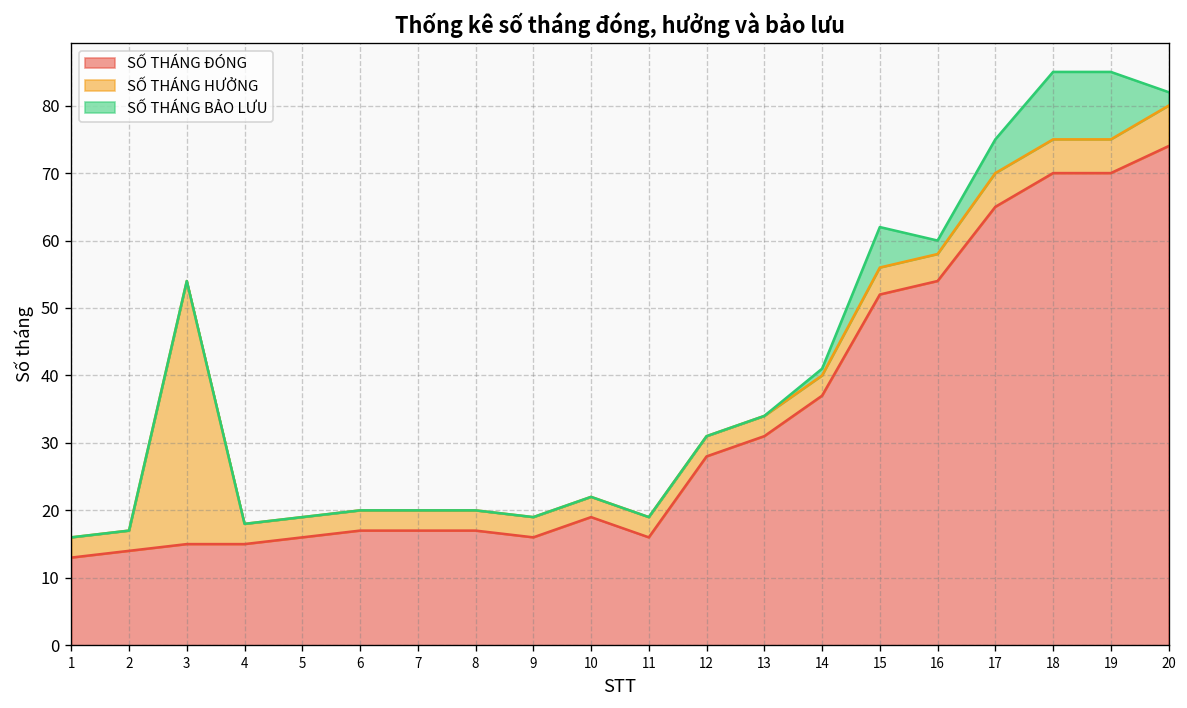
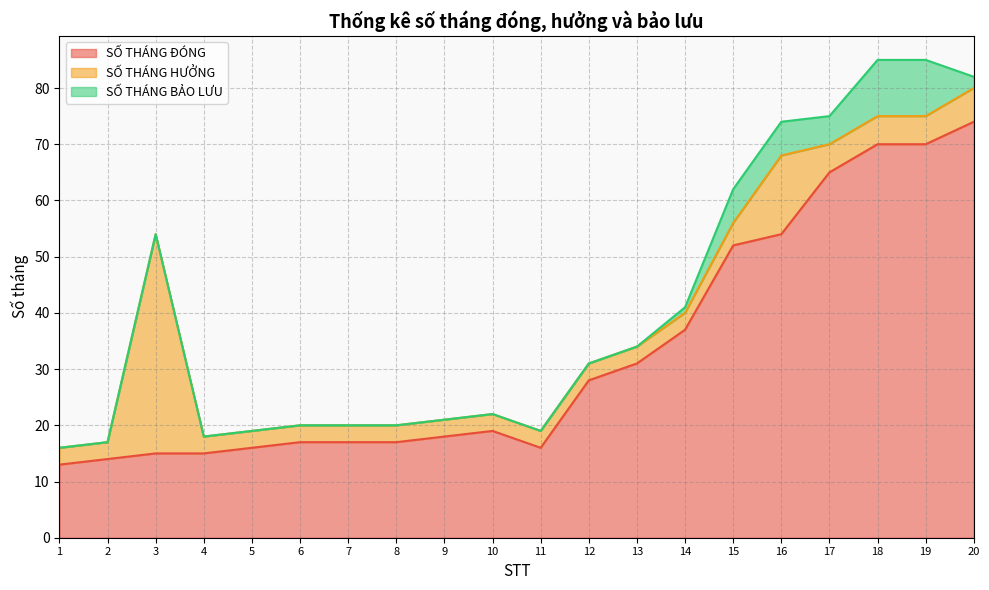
  {
    "SỐ THÁNG ĐÓNG": {
      "1": 13,
      "2": 14,
      "3": 15,
      "4": 15,
      "5": 16,
      "6": 17,
      "7": 17,
      "8": 17,
-     "9": 16,
+     "9": 18,
      "10": 19,
      "11": 16,
      "12": 28,
      "13": 31,
      "14": 37,
      "15": 52,
      "16": 54,
      "17": 65,
      "18": 70,
      "19": 70,
      "20": 74
    },
    "SỐ THÁNG HƯỞNG": {
      "14": 3,
      "15": 4,
-     "16": 4,
+     "16": 14,
      "17": 5,
      "18": 5,
      "19": 5,
      "20": 6
    },
    "SỐ THÁNG BẢO LƯU": {
      "14": 1,
      "15": 6,
-     "16": 2,
+     "16": 6,
      "17": 5,
      "18": 10,
      "19": 10,
      "20": 2
    }
  }
